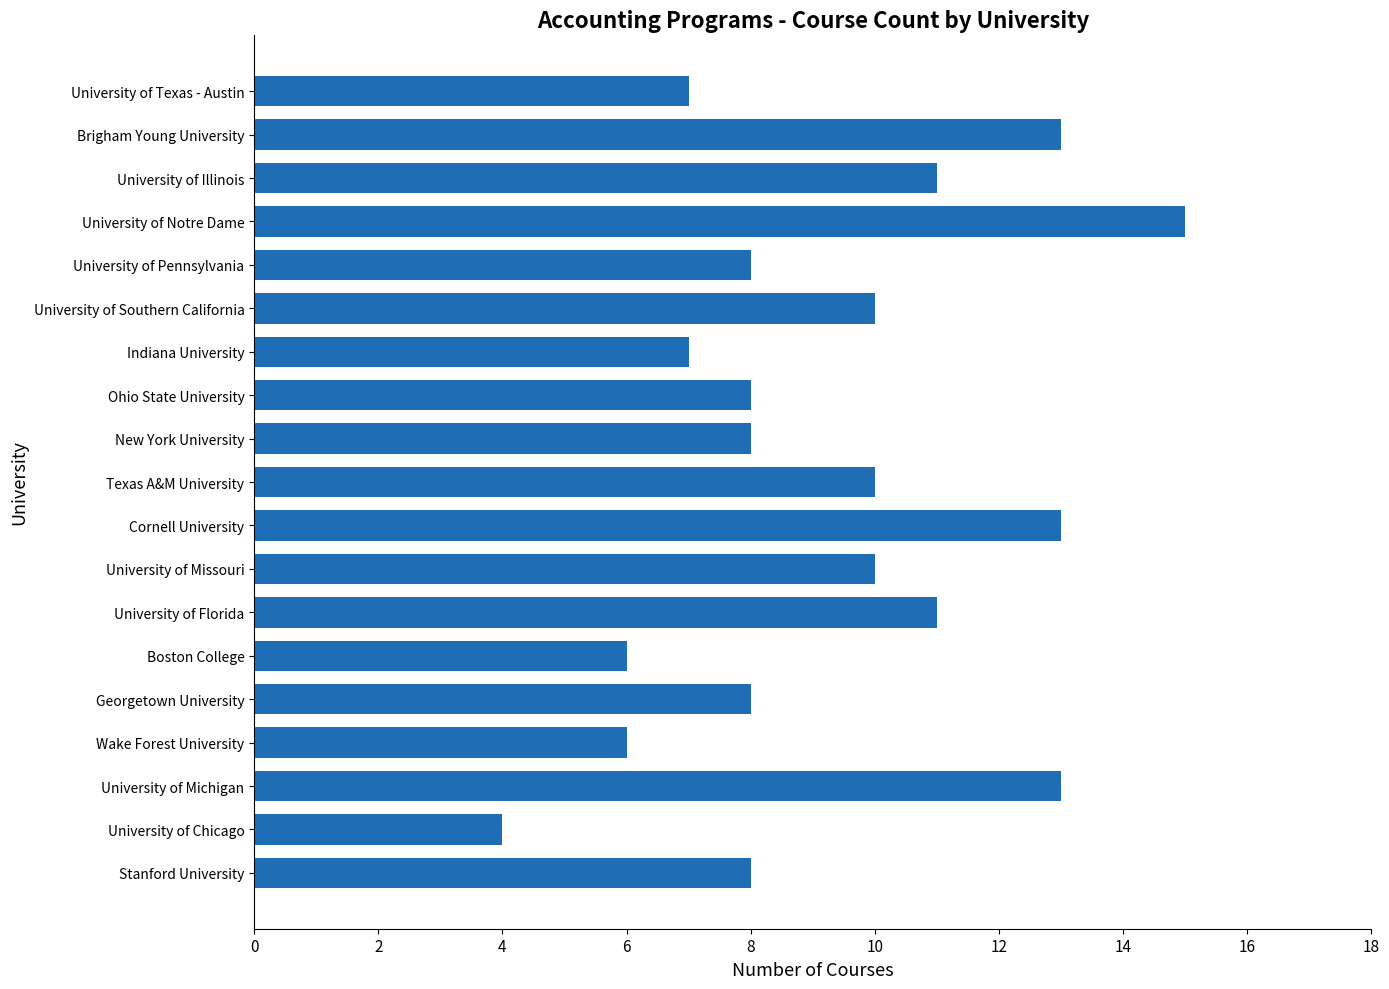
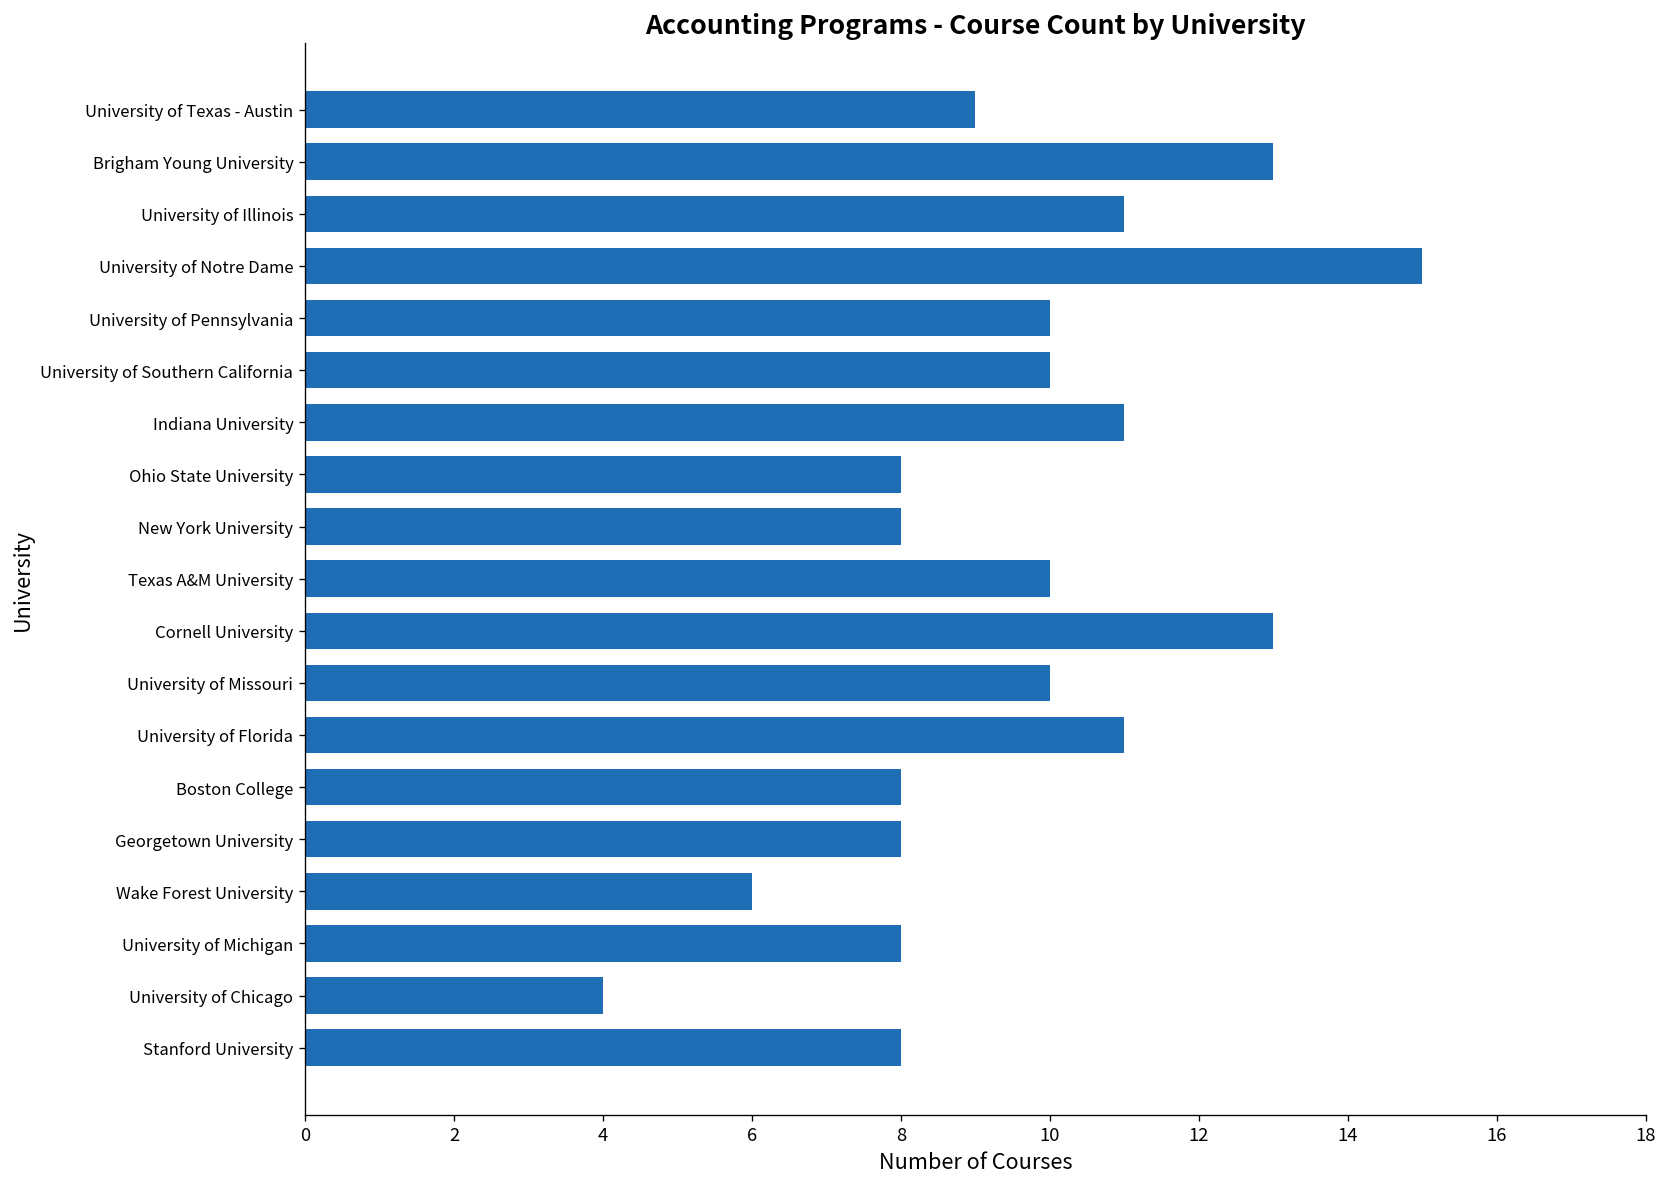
  {
-   "University of Texas - Austin": 7,
+   "University of Texas - Austin": 9,
    "Brigham Young University": 13,
    "University of Illinois": 11,
    "University of Notre Dame": 15,
-   "University of Pennsylvania": 8,
+   "University of Pennsylvania": 10,
    "University of Southern California": 10,
-   "Indiana University": 7,
+   "Indiana University": 11,
    "Ohio State University": 8,
    "New York University": 8,
    "Texas A&M University": 10,
    "Cornell University": 13,
    "University of Missouri": 10,
    "University of Florida": 11,
-   "Boston College": 6,
+   "Boston College": 8,
    "Georgetown University": 8,
    "Wake Forest University": 6,
-   "University of Michigan": 13,
+   "University of Michigan": 8,
    "University of Chicago": 4,
    "Stanford University": 8
  }
